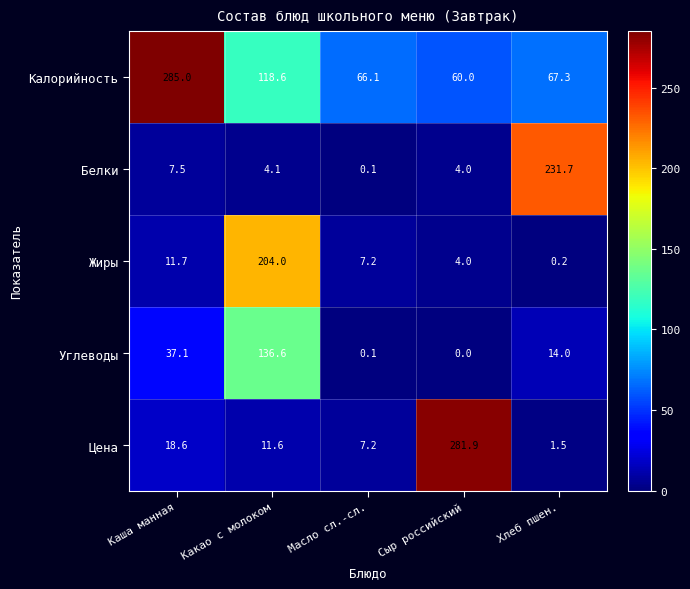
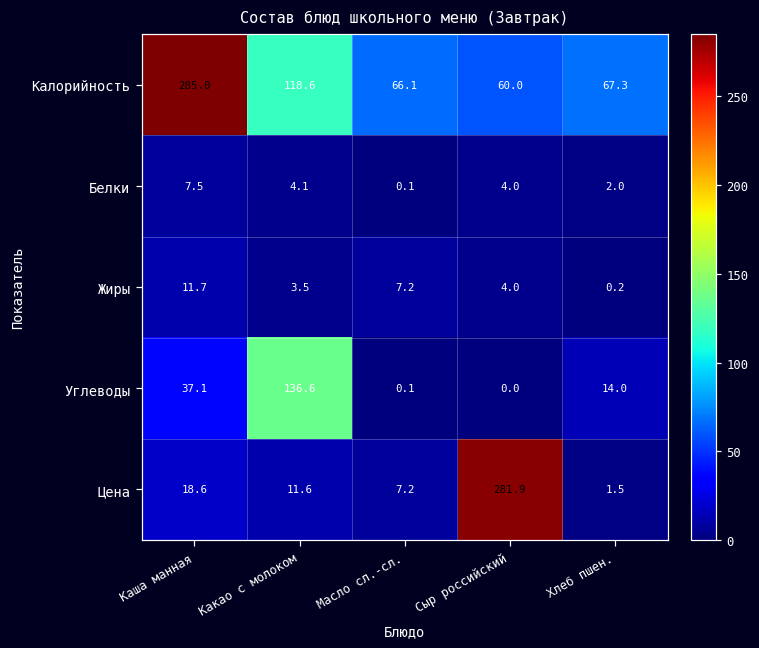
  {
    "Калорийность": {
      "Каша манная": 285.0,
      "Какао с молоком": 118.6,
      "Масло сл.-сл.": 66.1,
      "Сыр российский": 60.0,
      "Хлеб пшен.": 67.3
    },
    "Белки": {
      "Каша манная": 7.5,
      "Какао с молоком": 4.1,
      "Масло сл.-сл.": 0.1,
      "Сыр российский": 4.0,
-     "Хлеб пшен.": 231.7
+     "Хлеб пшен.": 2.0
    },
    "Жиры": {
      "Каша манная": 11.7,
-     "Какао с молоком": 204.0,
+     "Какао с молоком": 3.5,
      "Масло сл.-сл.": 7.2,
      "Сыр российский": 4.0,
      "Хлеб пшен.": 0.2
    },
    "Углеводы": {
      "Каша манная": 37.1,
      "Какао с молоком": 136.6,
      "Масло сл.-сл.": 0.1,
      "Сыр российский": 0.0,
      "Хлеб пшен.": 14.0
    },
    "Цена": {
      "Каша манная": 18.6,
      "Какао с молоком": 11.6,
      "Масло сл.-сл.": 7.2,
      "Сыр российский": 281.9,
      "Хлеб пшен.": 1.5
    }
  }
